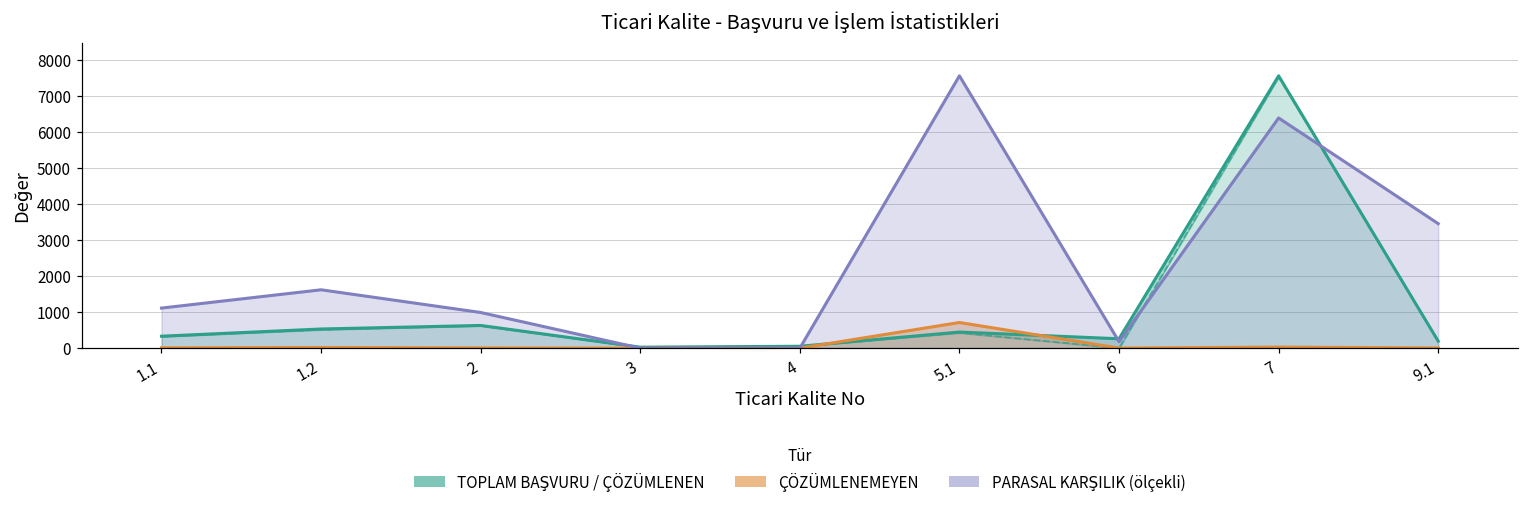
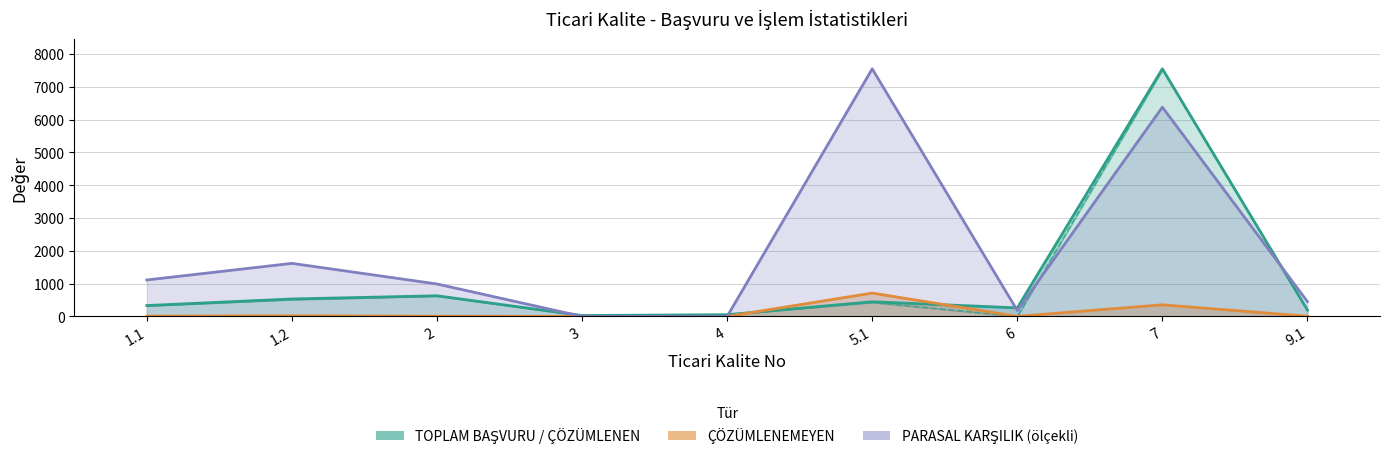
  {
    "ÇÖZÜMLENEMEYEN": {
      "1.1": 0,
      "1.2": 0,
      "2": 0,
      "5.1": 700,
-     "7": 0,
+     "7": 400,
      "9.1": 0
    },
    "PARASAL KARŞILIK (ölçekli)": {
      "1.1": 1100,
      "1.2": 1600,
      "2": 1000,
      "5.1": 7500,
      "6": 200,
      "7": 6400,
-     "9.1": 3500
+     "9.1": 400
    }
  }
